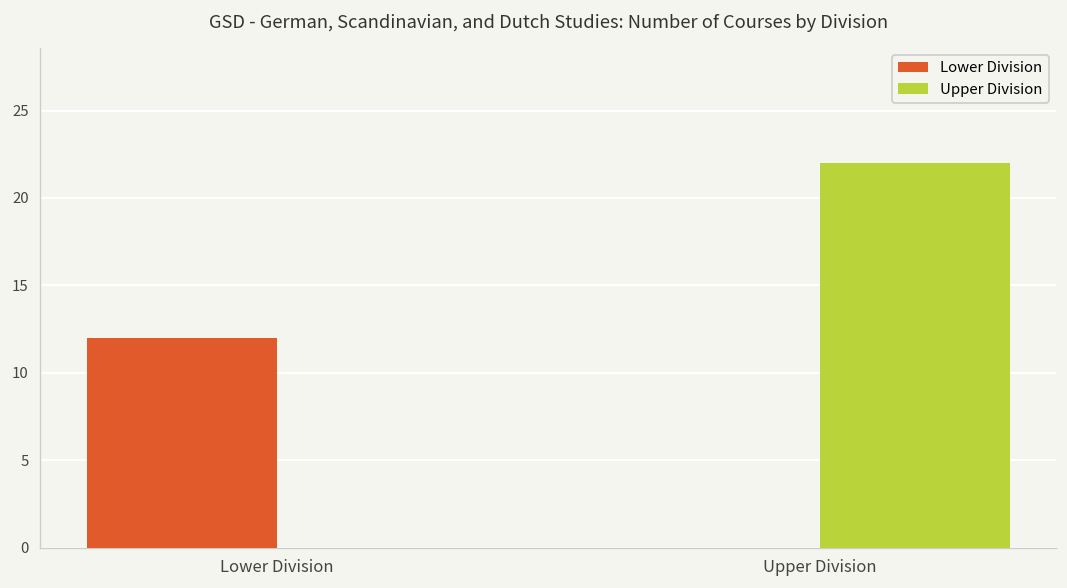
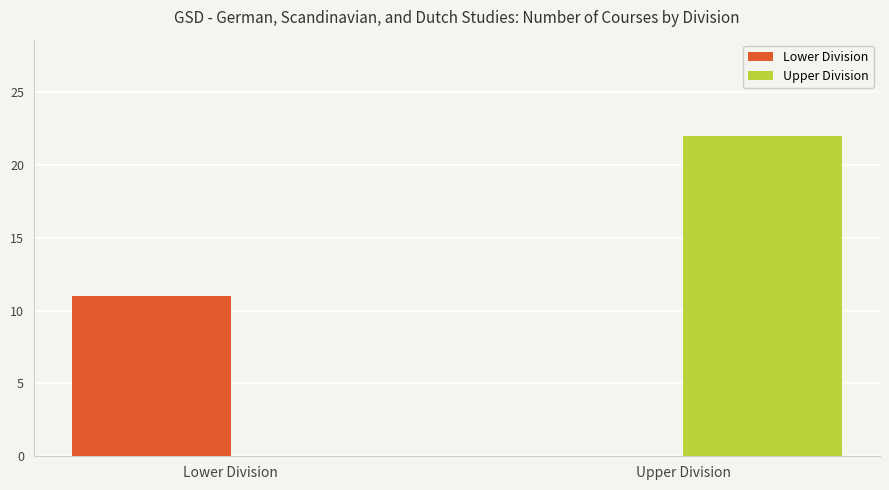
  {
    "Lower Division": {
-     "Lower Division": 12,
+     "Lower Division": 11,
      "Upper Division": 0
    },
    "Upper Division": {
      "Lower Division": 0,
      "Upper Division": 22
    }
  }
